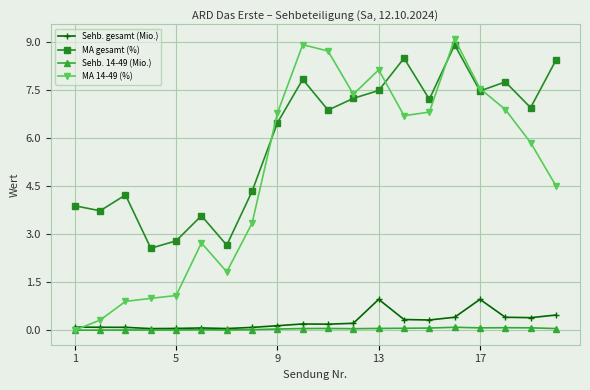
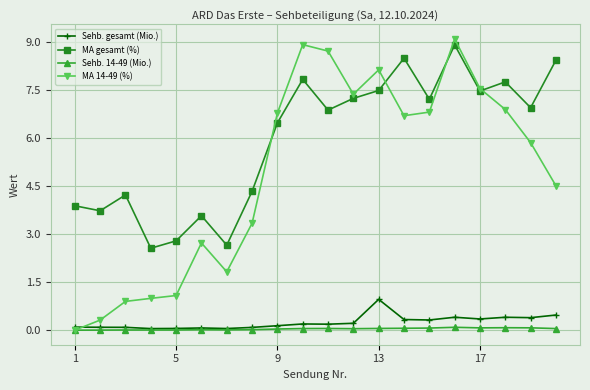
  {
    "Sehb. gesamt (Mio.)": {
      "1": 0.1,
      "9": 0.1,
      "13": 1.0,
-     "17": 1.0
+     "17": 0.4
    }
  }
